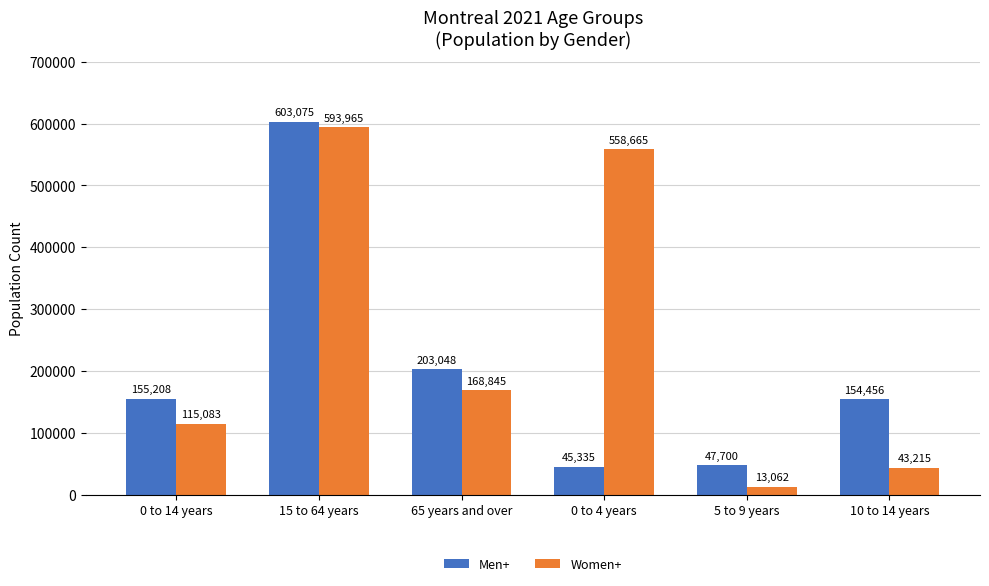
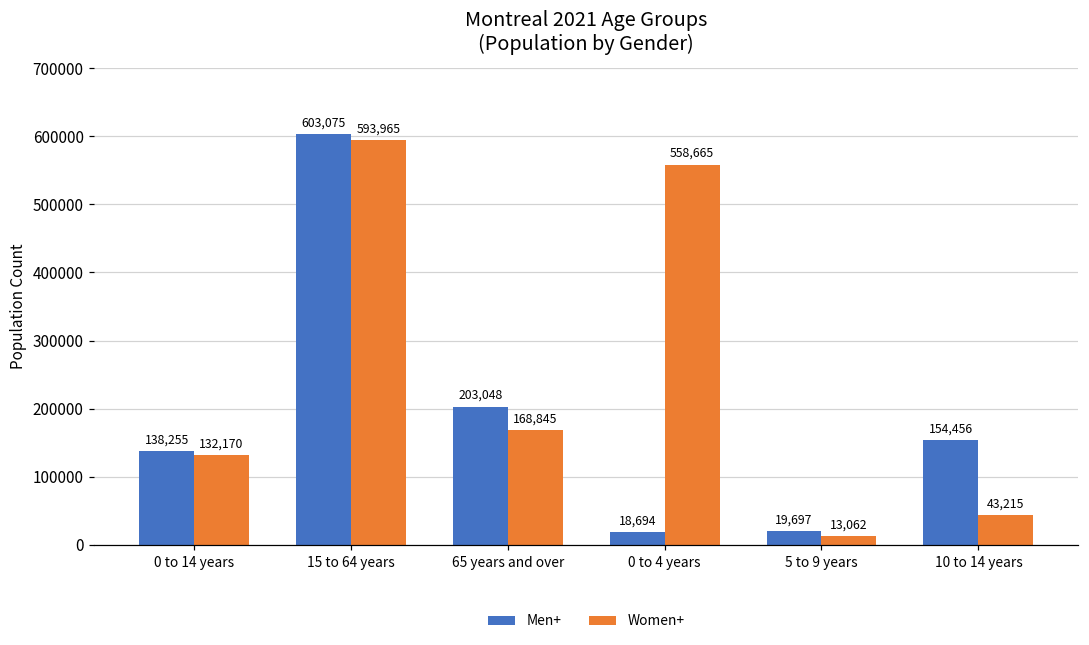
  {
    "Men+": {
-     "0 to 14 years": "155,208",
+     "0 to 14 years": "138,255",
      "15 to 64 years": "603,075",
      "65 years and over": "203,048",
-     "0 to 4 years": "45,335",
-     "5 to 9 years": "47,700",
+     "0 to 4 years": "18,694",
+     "5 to 9 years": "19,697",
      "10 to 14 years": "154,456"
    },
    "Women+": {
-     "0 to 14 years": "115,083",
+     "0 to 14 years": "132,170",
      "15 to 64 years": "593,965",
      "65 years and over": "168,845",
      "0 to 4 years": "558,665",
      "5 to 9 years": "13,062",
      "10 to 14 years": "43,215"
    }
  }
